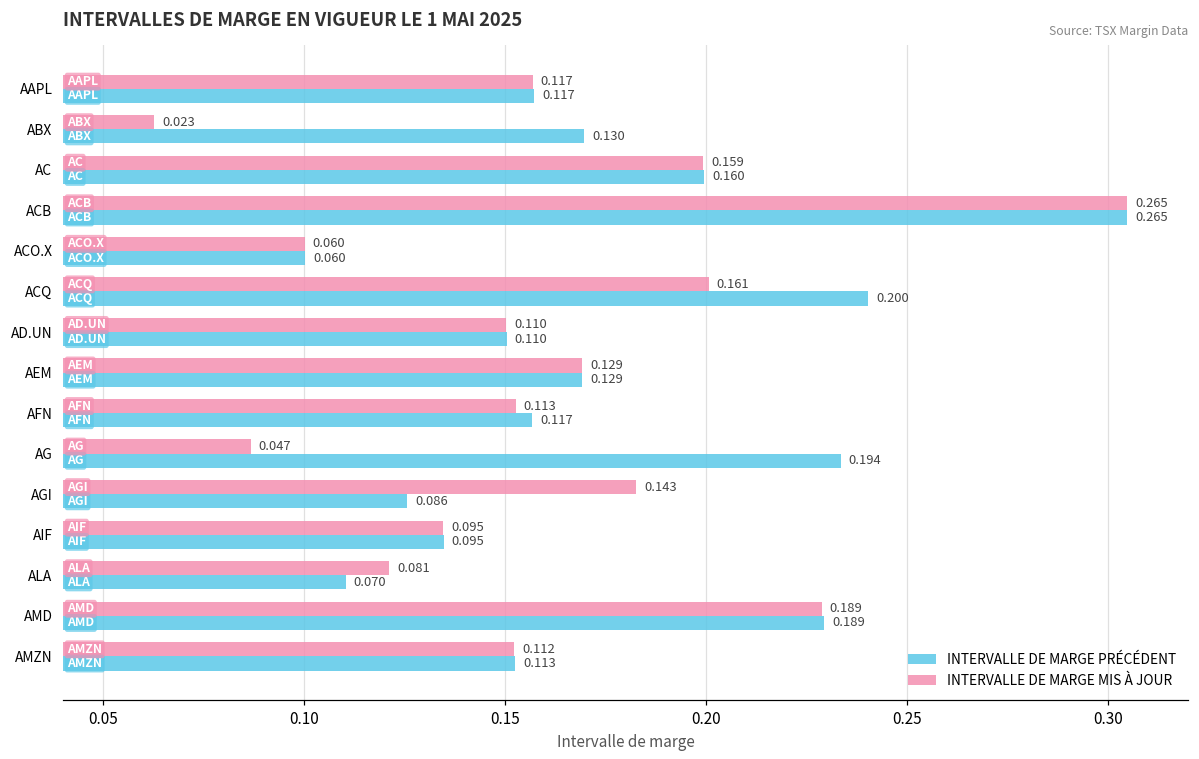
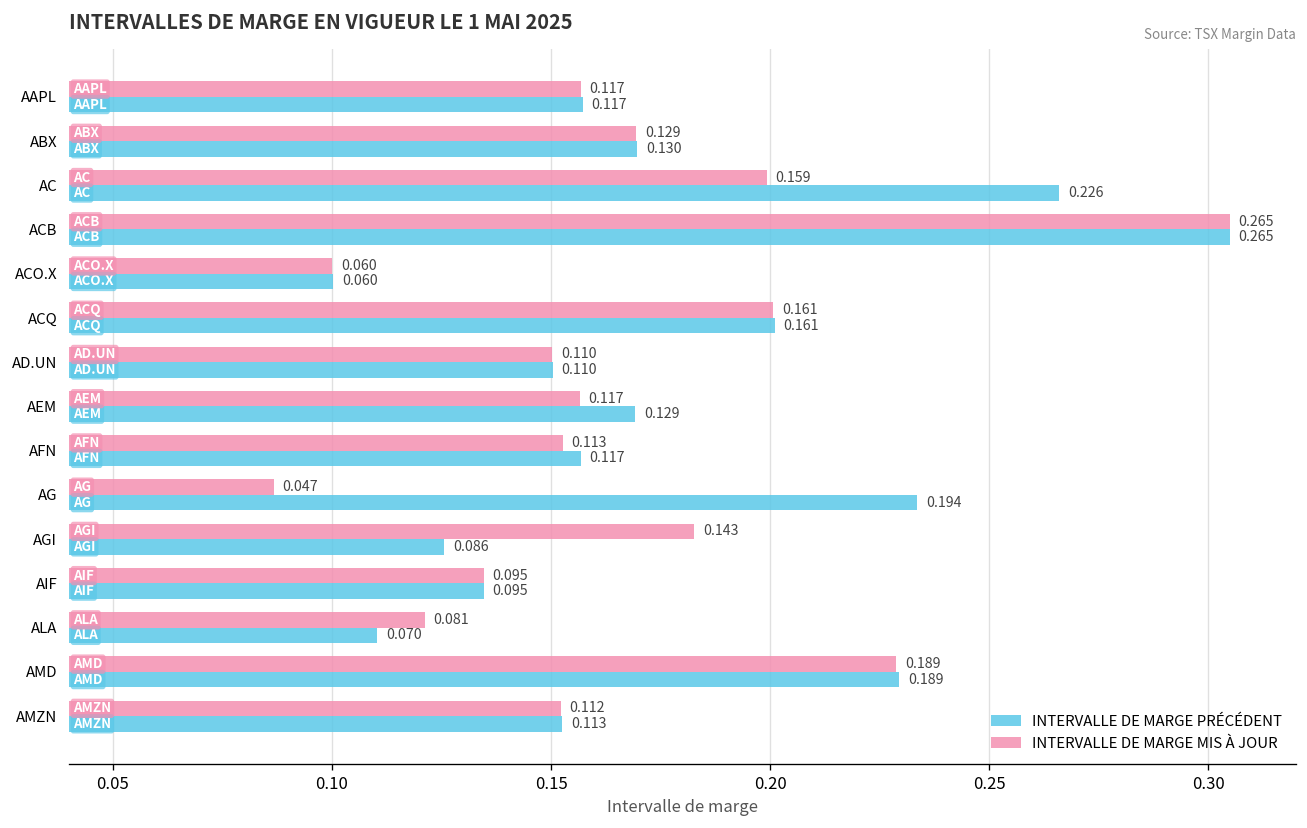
  {
    "INTERVALLE DE MARGE PRÉCÉDENT": {
      "AAPL": 0.117,
      "ABX": 0.130,
-     "AC": 0.160,
+     "AC": 0.226,
      "ACB": 0.265,
      "ACO.X": 0.060,
-     "ACQ": 0.200,
+     "ACQ": 0.161,
      "AD.UN": 0.110,
      "AEM": 0.129,
      "AFN": 0.117,
      "AG": 0.194,
      "AGI": 0.086,
      "AIF": 0.095,
      "ALA": 0.070,
      "AMD": 0.189,
      "AMZN": 0.113
    },
    "INTERVALLE DE MARGE MIS À JOUR": {
      "AAPL": 0.117,
-     "ABX": 0.023,
+     "ABX": 0.129,
      "AC": 0.159,
      "ACB": 0.265,
      "ACO.X": 0.060,
      "ACQ": 0.161,
      "AD.UN": 0.110,
-     "AEM": 0.129,
+     "AEM": 0.117,
      "AFN": 0.113,
      "AG": 0.047,
      "AGI": 0.143,
      "AIF": 0.095,
      "ALA": 0.081,
      "AMD": 0.189,
      "AMZN": 0.112
    }
  }
